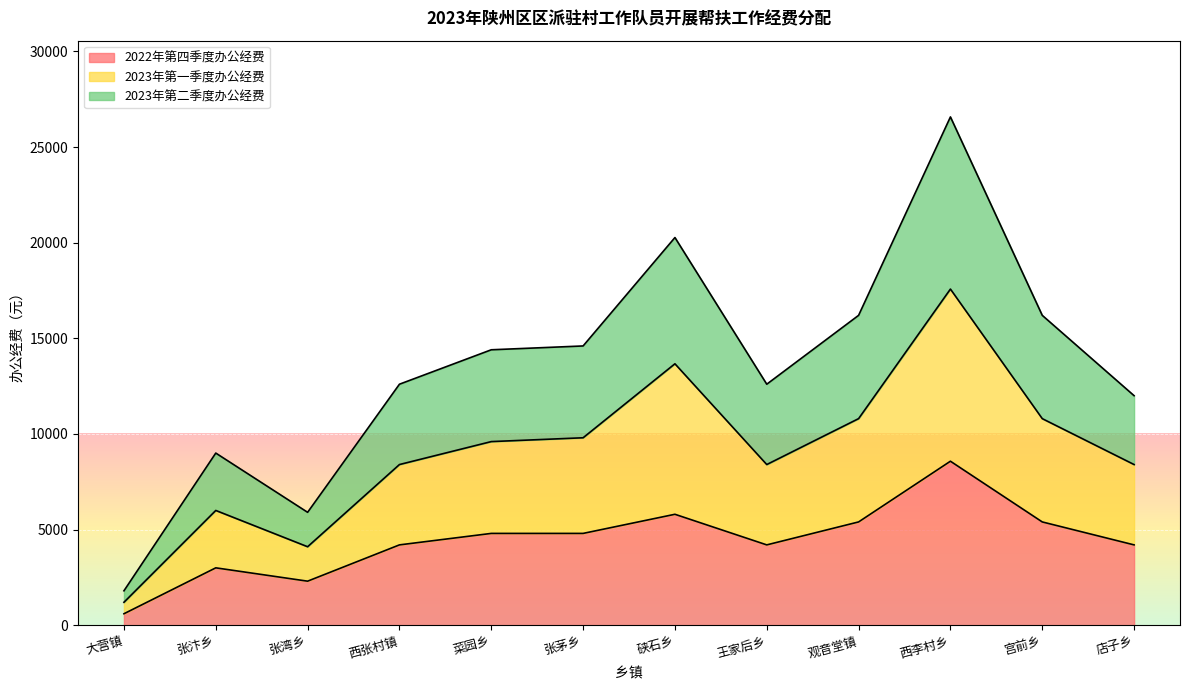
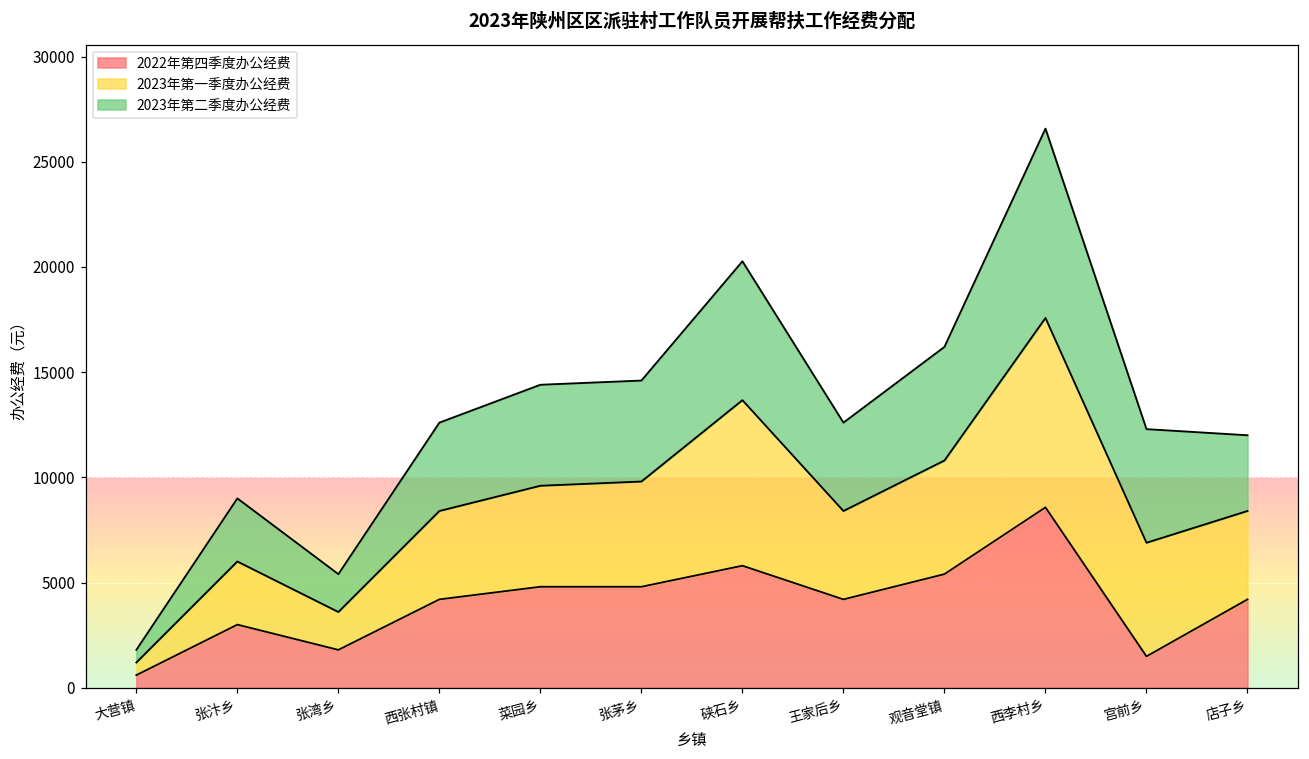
  {
    "2022年第四季度办公经费": {
      "大营镇": 600,
      "张汴乡": 3000,
-     "张湾乡": 2300,
+     "张湾乡": 1800,
      "西张村镇": 4200,
      "菜园乡": 4800,
      "张茅乡": 4800,
      "硖石乡": 5800,
      "王家后乡": 4200,
      "观音堂镇": 5400,
      "西李村乡": 8600,
-     "宫前乡": 5400,
+     "宫前乡": 1500,
      "店子乡": 4200
    },
    "2023年第一季度办公经费": {
      "大营镇": 600,
      "张汴乡": 3000,
      "张湾乡": 1800,
      "西张村镇": 4200,
      "菜园乡": 4800,
      "张茅乡": 5000,
      "硖石乡": 7900,
      "王家后乡": 4200,
      "观音堂镇": 5400,
      "西李村乡": 9000,
      "宫前乡": 5400,
      "店子乡": 4200
    },
    "2023年第二季度办公经费": {
      "大营镇": 600,
      "张汴乡": 3000,
      "张湾乡": 1800,
      "西张村镇": 4200,
      "菜园乡": 4800,
      "张茅乡": 4800,
      "硖石乡": 6600,
      "王家后乡": 4200,
      "观音堂镇": 5400,
      "西李村乡": 9000,
      "宫前乡": 5400,
      "店子乡": 3600
    }
  }
